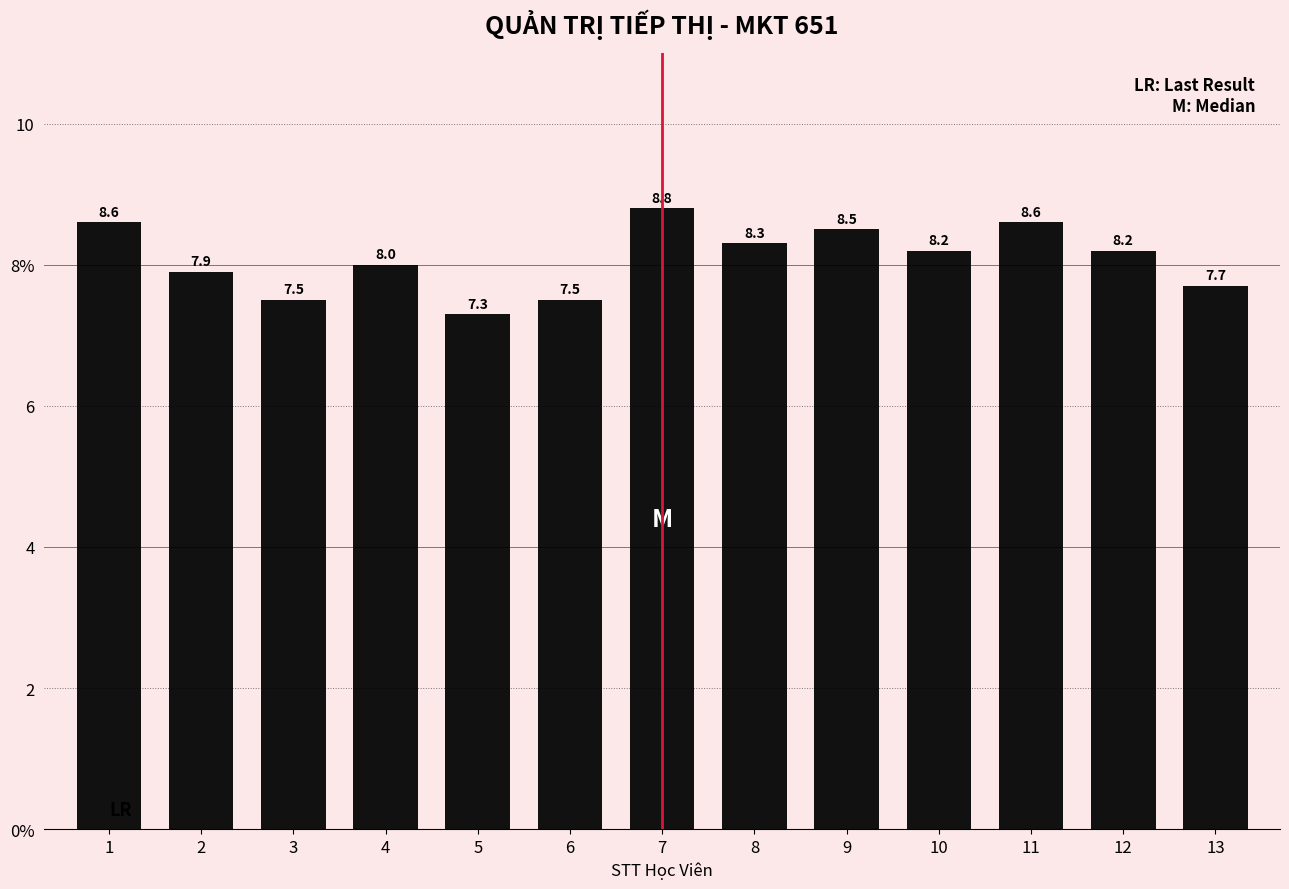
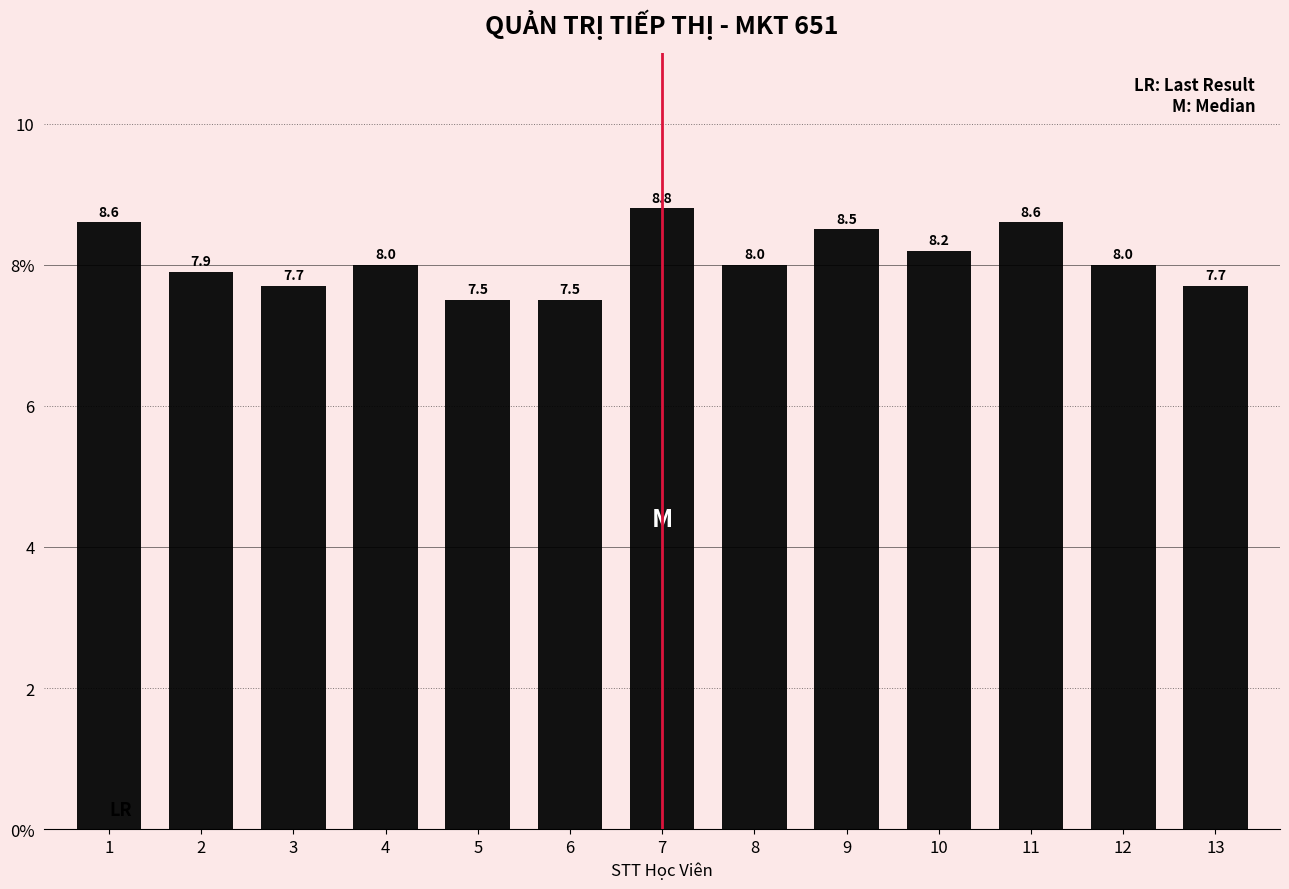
  {
    "1": 8.6,
    "2": 7.9,
-   "3": 7.5,
+   "3": 7.7,
    "4": 8.0,
-   "5": 7.3,
+   "5": 7.5,
    "6": 7.5,
    "7": 8.8,
-   "8": 8.3,
+   "8": 8.0,
    "9": 8.5,
    "10": 8.2,
    "11": 8.6,
-   "12": 8.2,
+   "12": 8.0,
    "13": 7.7
  }
